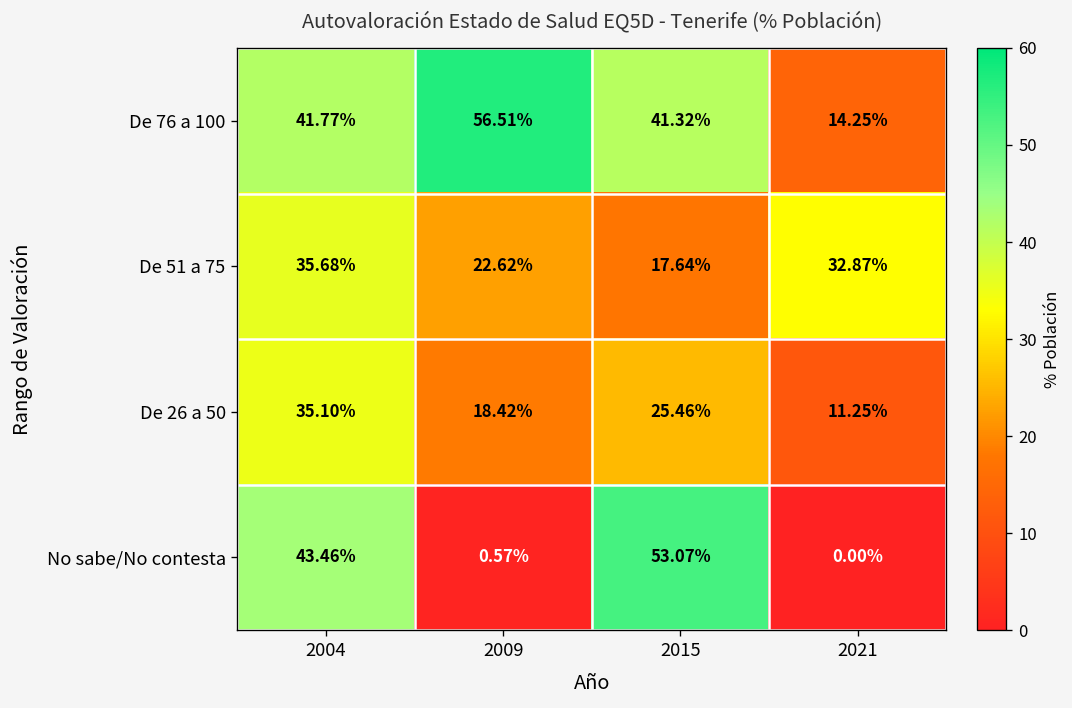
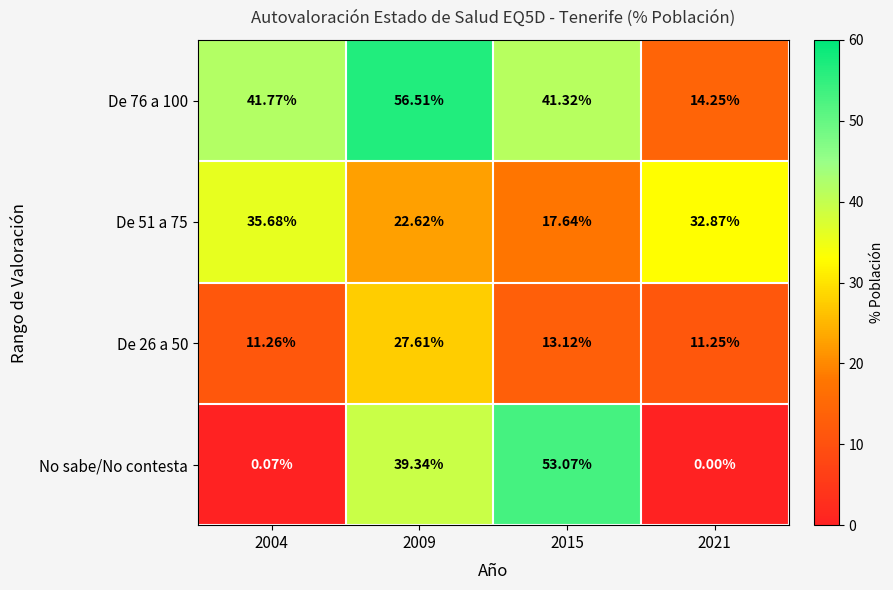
  {
    "De 76 a 100": {
      "2004": "41.77%",
      "2009": "56.51%",
      "2015": "41.32%",
      "2021": "14.25%"
    },
    "De 51 a 75": {
      "2004": "35.68%",
      "2009": "22.62%",
      "2015": "17.64%",
      "2021": "32.87%"
    },
    "De 26 a 50": {
-     "2004": "35.10%",
-     "2009": "18.42%",
-     "2015": "25.46%",
+     "2004": "11.26%",
+     "2009": "27.61%",
+     "2015": "13.12%",
      "2021": "11.25%"
    },
    "No sabe/No contesta": {
-     "2004": "43.46%",
-     "2009": "0.57%",
+     "2004": "0.07%",
+     "2009": "39.34%",
      "2015": "53.07%",
      "2021": "0.00%"
    }
  }
